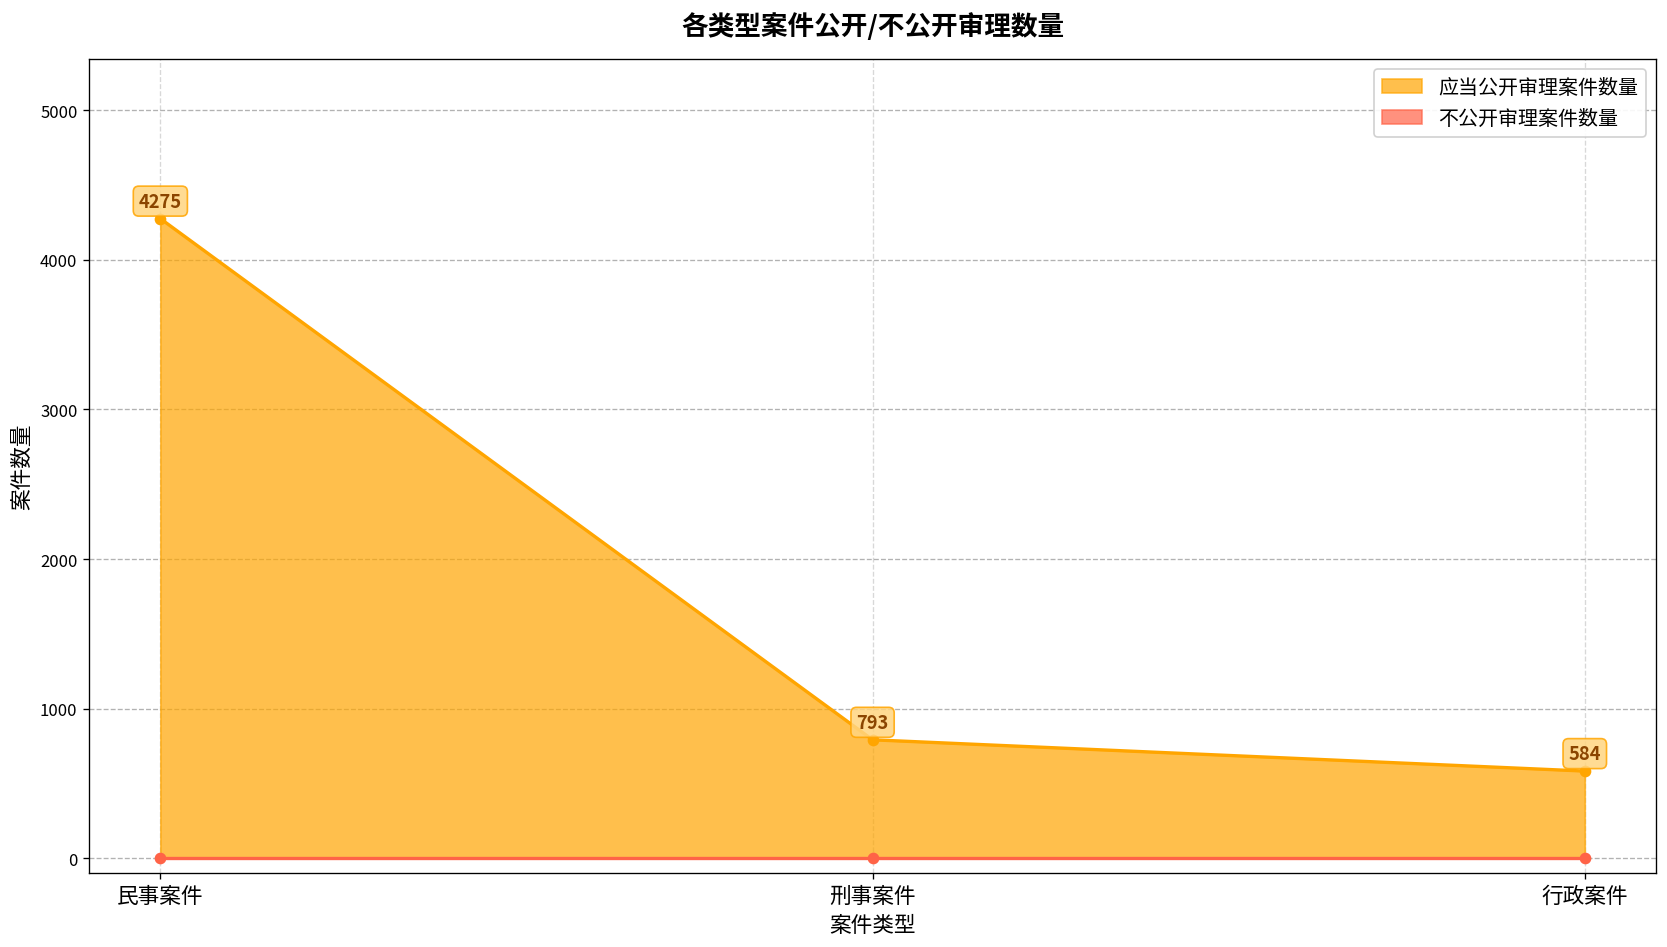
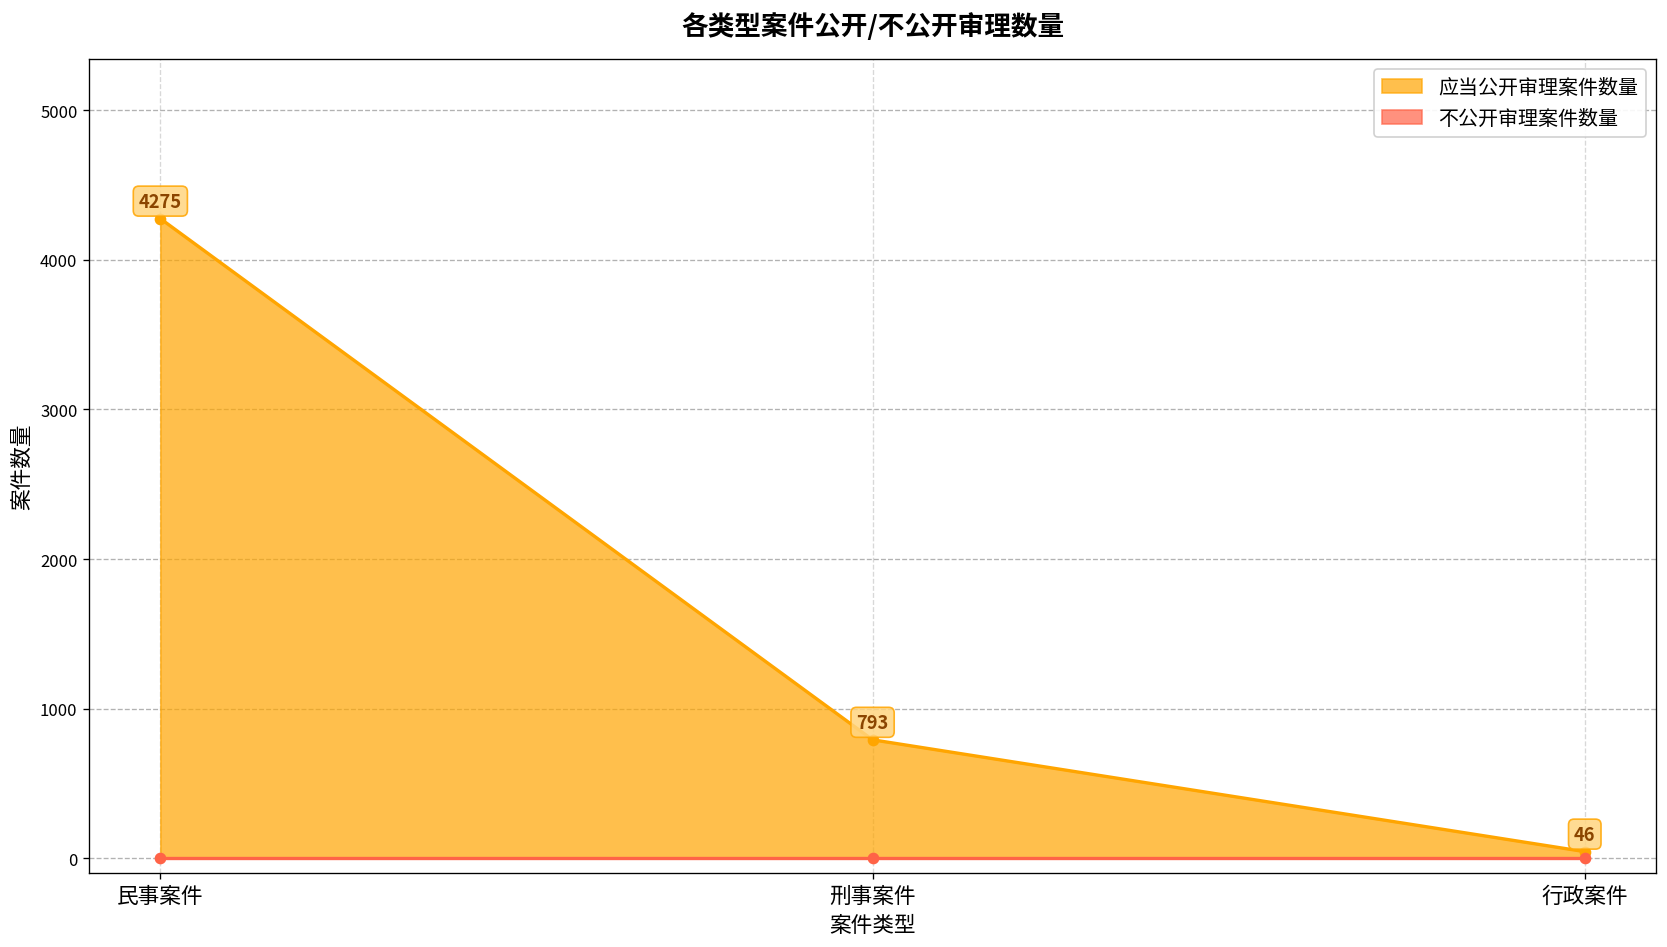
  {
    "应当公开审理案件数量": {
-     "行政案件": 584
+     "行政案件": 46
    },
    "不公开审理案件数量": {
      "民事案件": 0,
      "刑事案件": 0,
      "行政案件": 0
    }
  }
